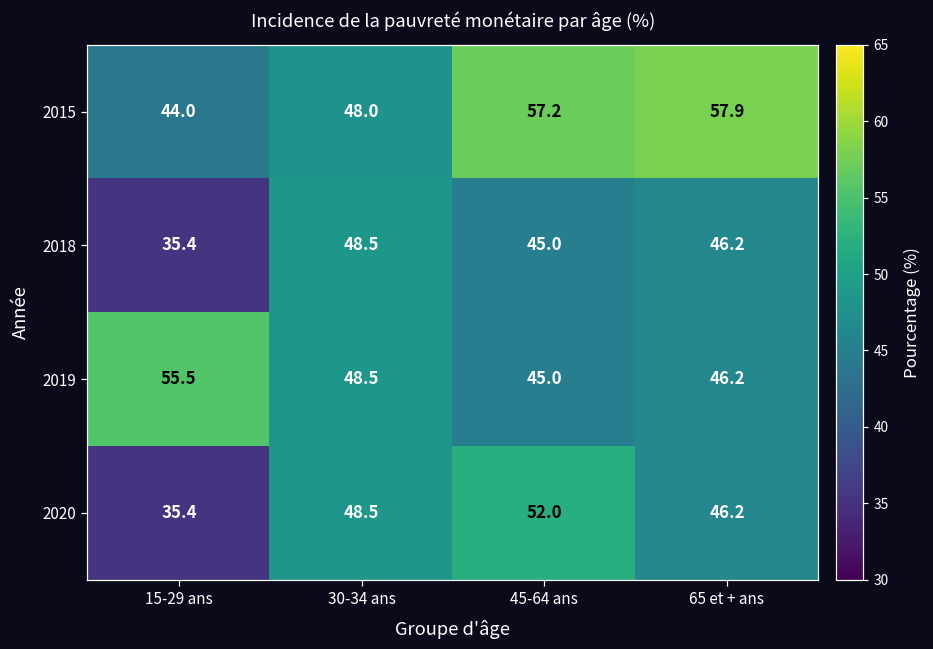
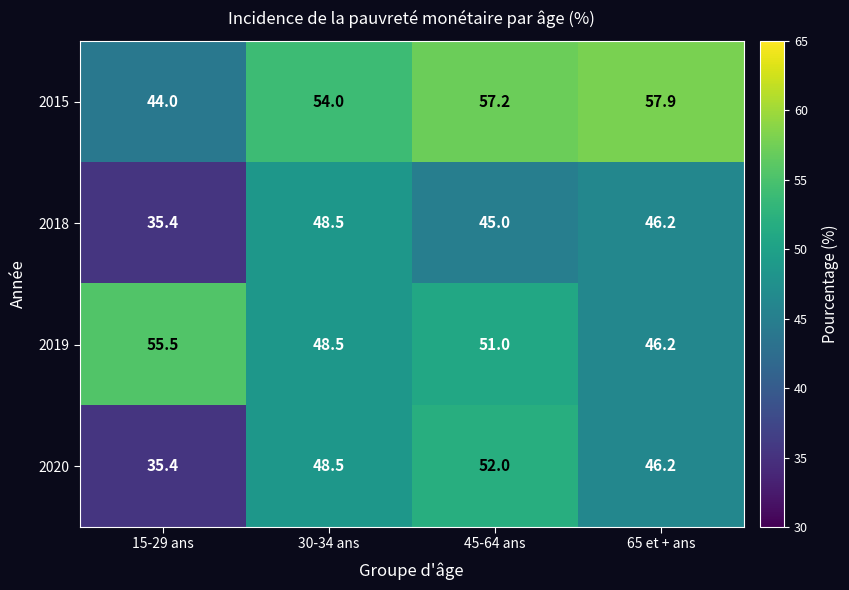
  {
    "2015": {
      "15-29 ans": 44.0,
-     "30-34 ans": 48.0,
+     "30-34 ans": 54.0,
      "45-64 ans": 57.2,
      "65 et + ans": 57.9
    },
    "2018": {
      "15-29 ans": 35.4,
      "30-34 ans": 48.5,
      "45-64 ans": 45.0,
      "65 et + ans": 46.2
    },
    "2019": {
      "15-29 ans": 55.5,
      "30-34 ans": 48.5,
-     "45-64 ans": 45.0,
+     "45-64 ans": 51.0,
      "65 et + ans": 46.2
    },
    "2020": {
      "15-29 ans": 35.4,
      "30-34 ans": 48.5,
      "45-64 ans": 52.0,
      "65 et + ans": 46.2
    }
  }
